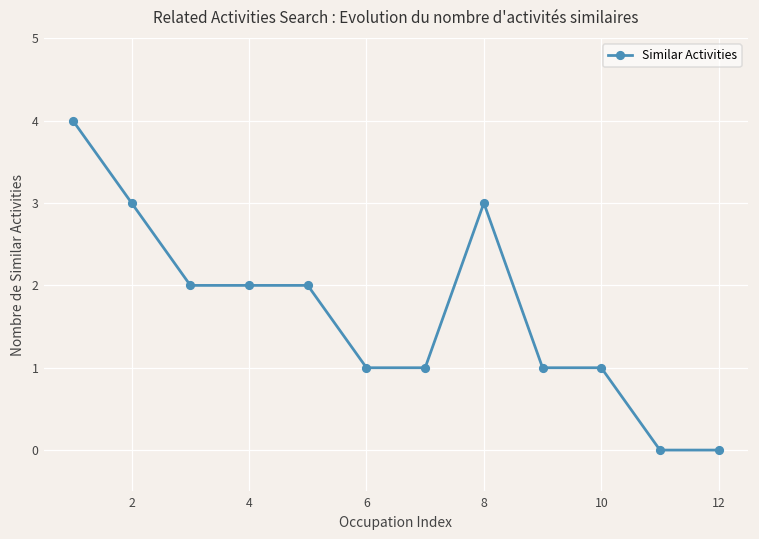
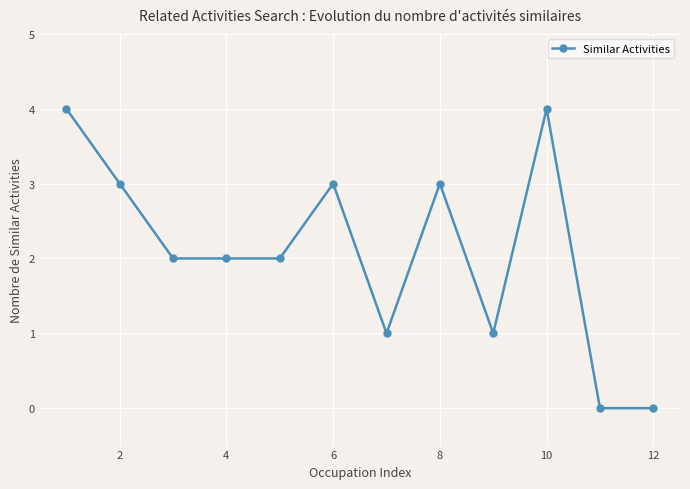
  {
    "2": 3,
    "4": 2,
-   "6": 1,
+   "6": 3,
    "8": 3,
-   "10": 1,
+   "10": 4,
    "12": 0
  }
